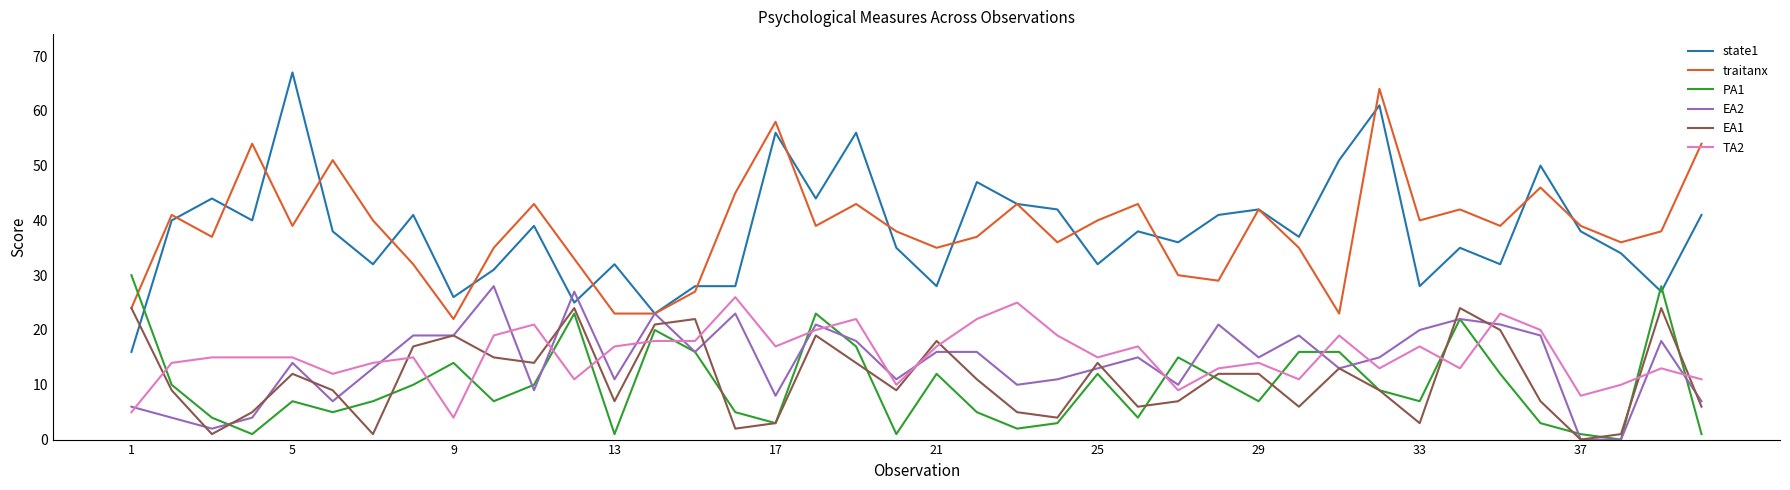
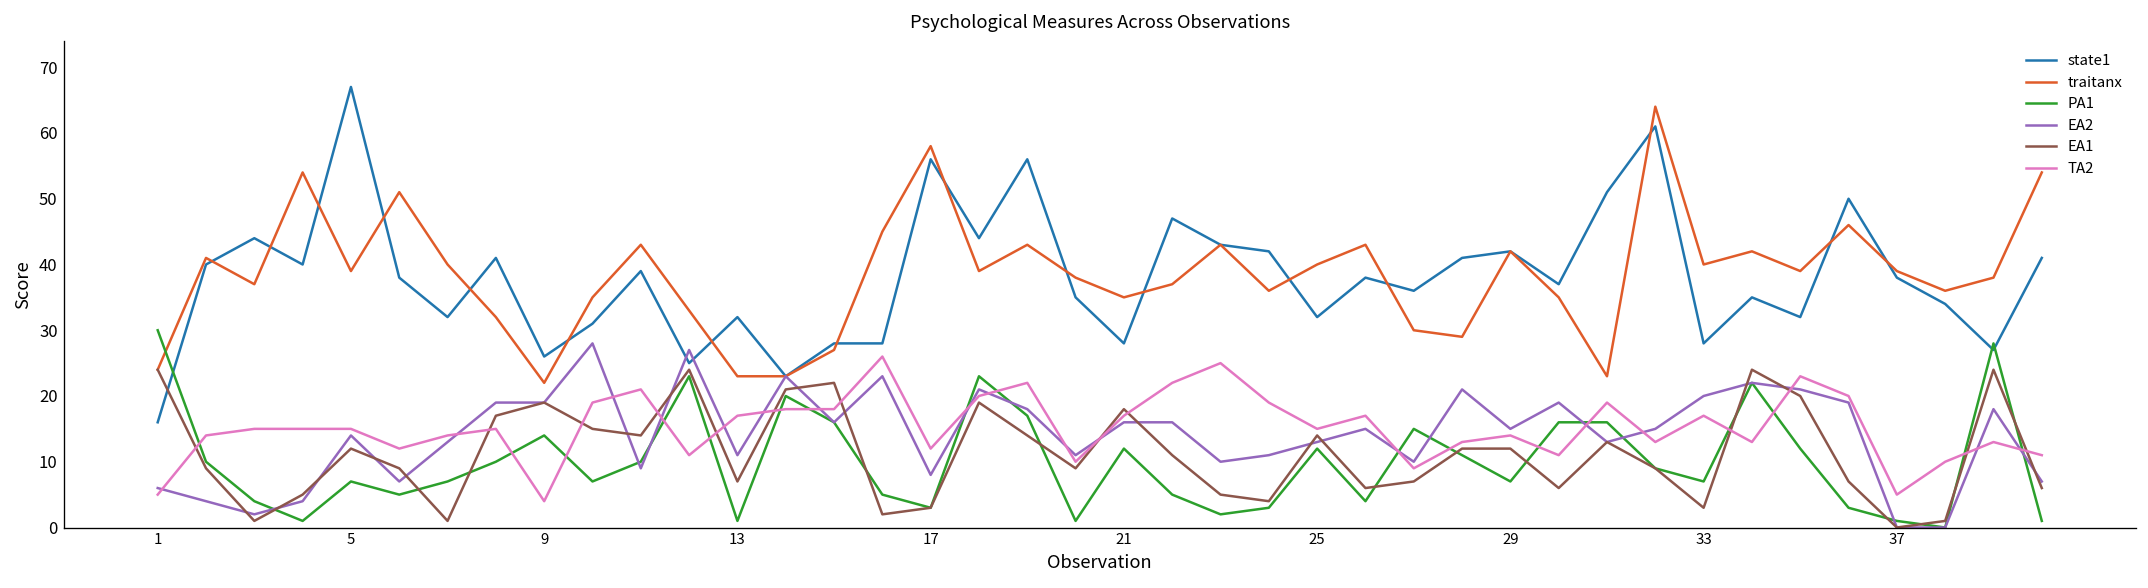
  {
    "state1": {
      "1": 16,
      "5": 67,
      "9": 26,
      "13": 32,
      "17": 56,
      "21": 28,
      "25": 32,
      "33": 28,
      "37": 38
    },
    "traitanx": {
      "5": 39,
      "9": 22,
      "13": 23,
      "17": 58,
      "21": 35,
      "25": 40,
      "33": 40,
      "37": 39
    },
    "PA1": {
      "1": 30,
      "5": 7,
      "9": 14,
      "13": 1,
      "21": 12,
      "25": 12,
      "29": 7,
      "33": 7,
      "37": 1
    },
    "EA2": {
      "1": 6,
      "5": 14,
      "13": 11,
      "17": 8,
      "21": 16,
      "25": 13,
      "29": 15,
      "33": 20
    },
    "EA1": {
      "5": 12,
      "13": 7,
      "21": 18,
      "25": 14,
      "29": 12,
      "33": 3
    },
    "TA2": {
      "1": 5,
      "5": 15,
      "9": 4,
      "13": 17,
-     "17": 17,
+     "17": 12,
      "21": 17,
      "25": 15,
      "29": 14,
      "33": 17,
-     "37": 8
+     "37": 5
    }
  }
